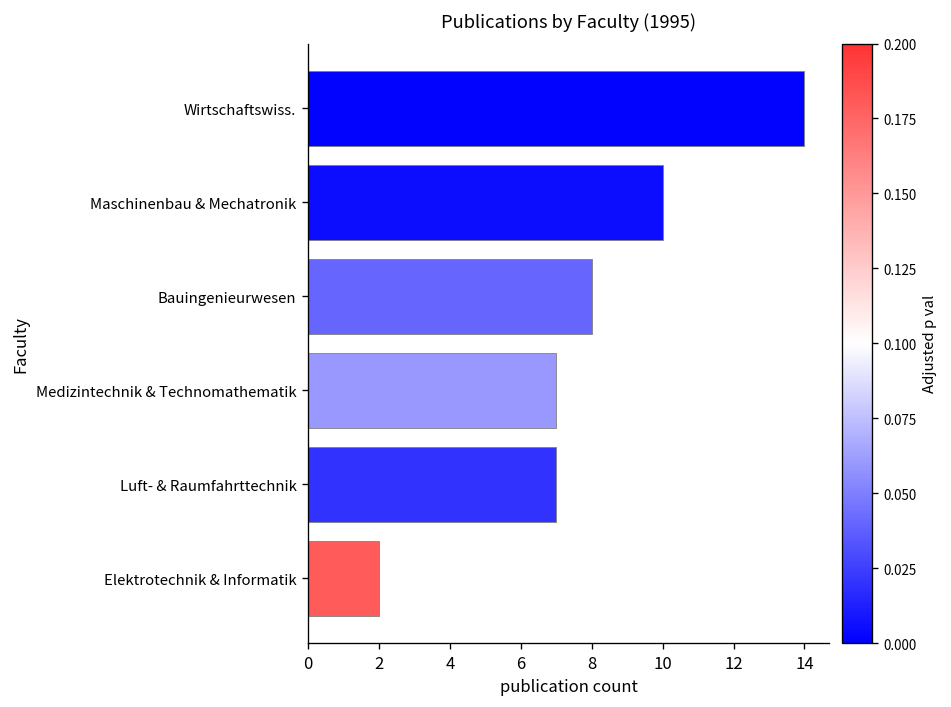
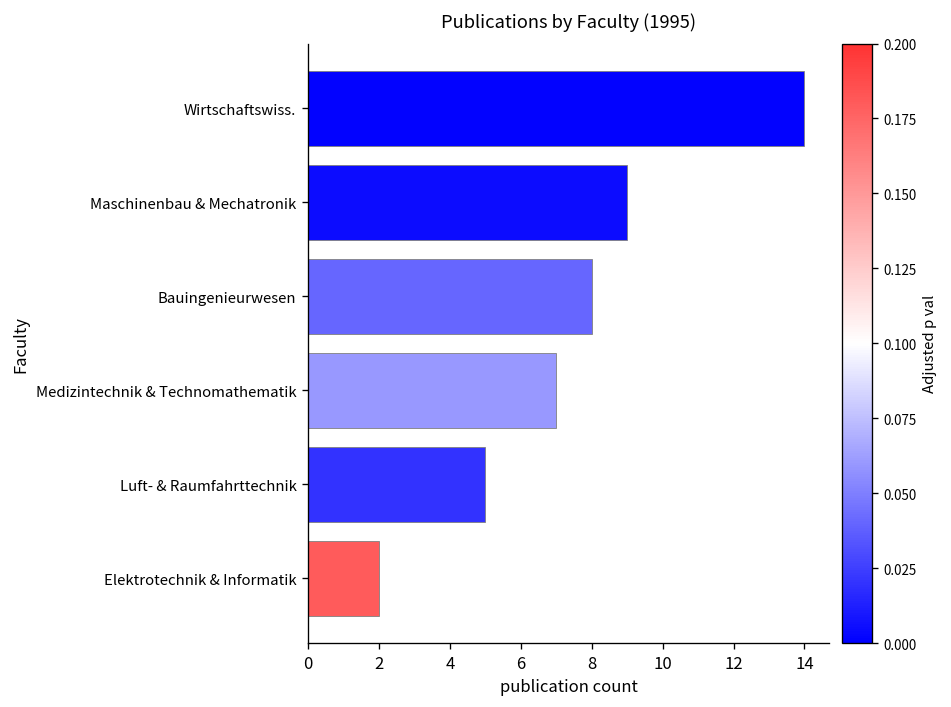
  {
    "Wirtschaftswiss.": 14,
-   "Maschinenbau & Mechatronik": 10,
+   "Maschinenbau & Mechatronik": 9,
    "Bauingenieurwesen": 8,
    "Medizintechnik & Technomathematik": 7,
-   "Luft- & Raumfahrttechnik": 7,
+   "Luft- & Raumfahrttechnik": 5,
    "Elektrotechnik & Informatik": 2
  }
